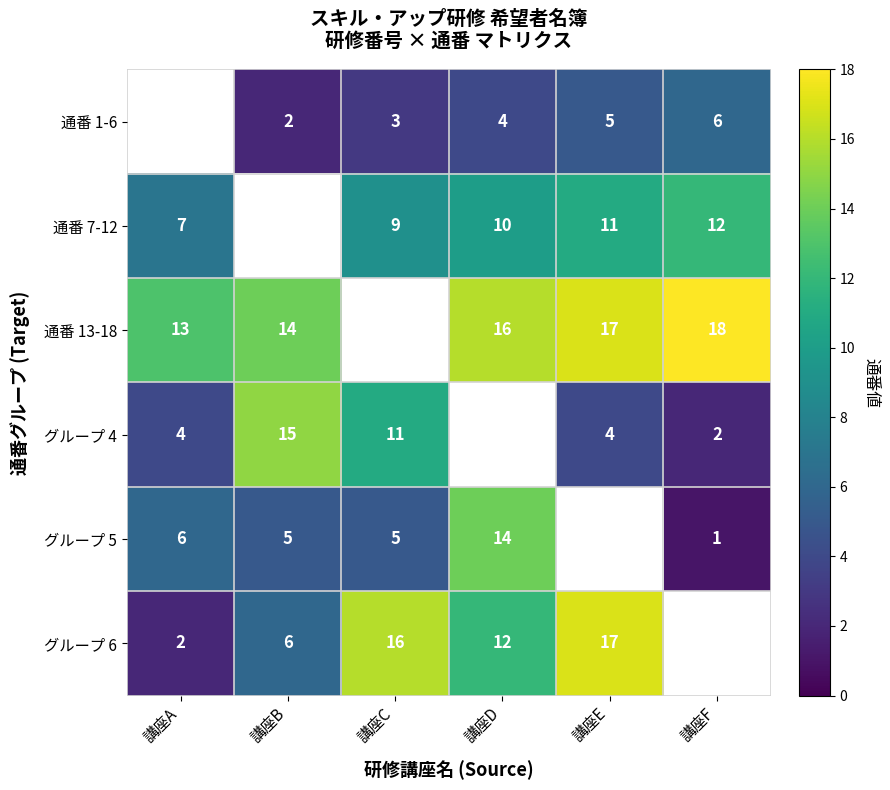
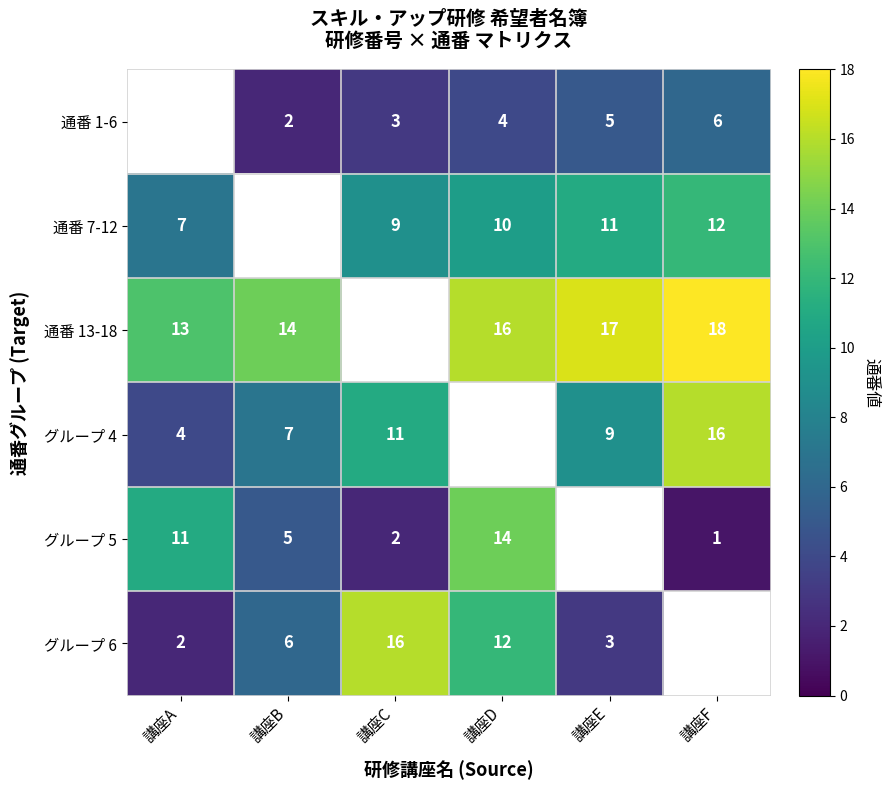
  {
    "通番 1-6": {
      "講座B": 2,
      "講座C": 3,
      "講座D": 4,
      "講座E": 5,
      "講座F": 6
    },
    "通番 7-12": {
      "講座A": 7,
      "講座C": 9,
      "講座D": 10,
      "講座E": 11,
      "講座F": 12
    },
    "通番 13-18": {
      "講座A": 13,
      "講座B": 14,
      "講座D": 16,
      "講座E": 17,
      "講座F": 18
    },
    "グループ 4": {
      "講座A": 4,
-     "講座B": 15,
+     "講座B": 7,
      "講座C": 11,
-     "講座E": 4,
-     "講座F": 2
+     "講座E": 9,
+     "講座F": 16
    },
    "グループ 5": {
-     "講座A": 6,
+     "講座A": 11,
      "講座B": 5,
-     "講座C": 5,
+     "講座C": 2,
      "講座D": 14,
      "講座F": 1
    },
    "グループ 6": {
      "講座A": 2,
      "講座B": 6,
      "講座C": 16,
      "講座D": 12,
-     "講座E": 17
+     "講座E": 3
    }
  }
